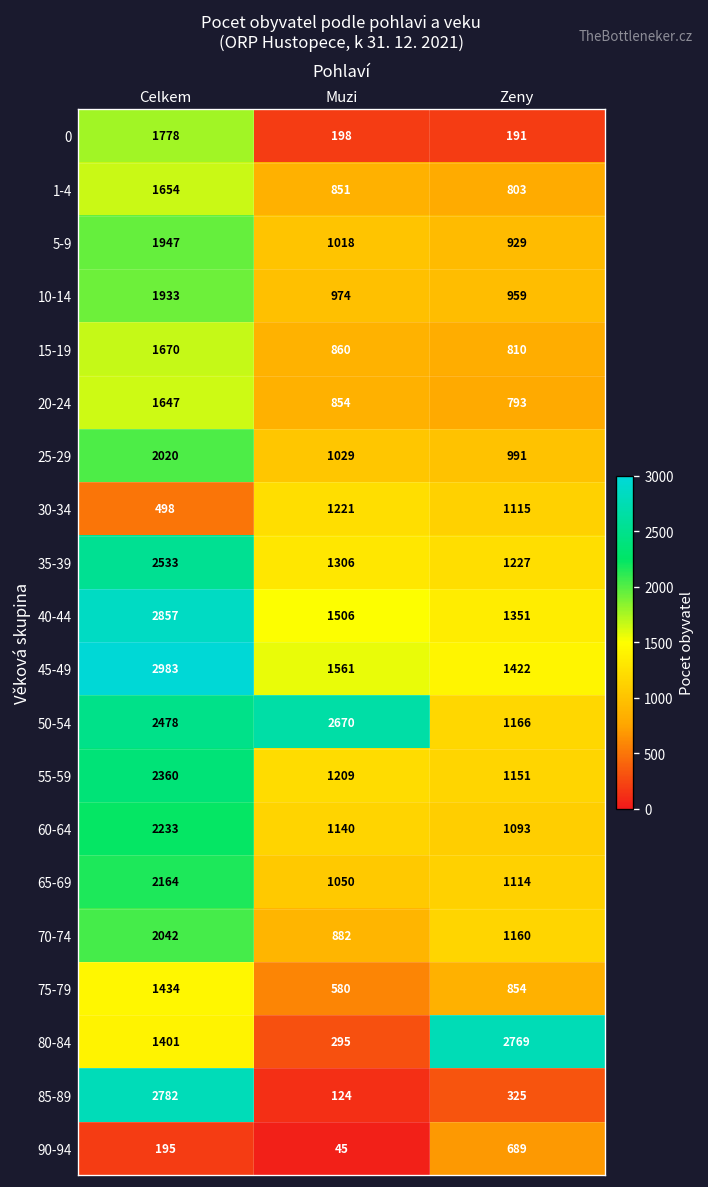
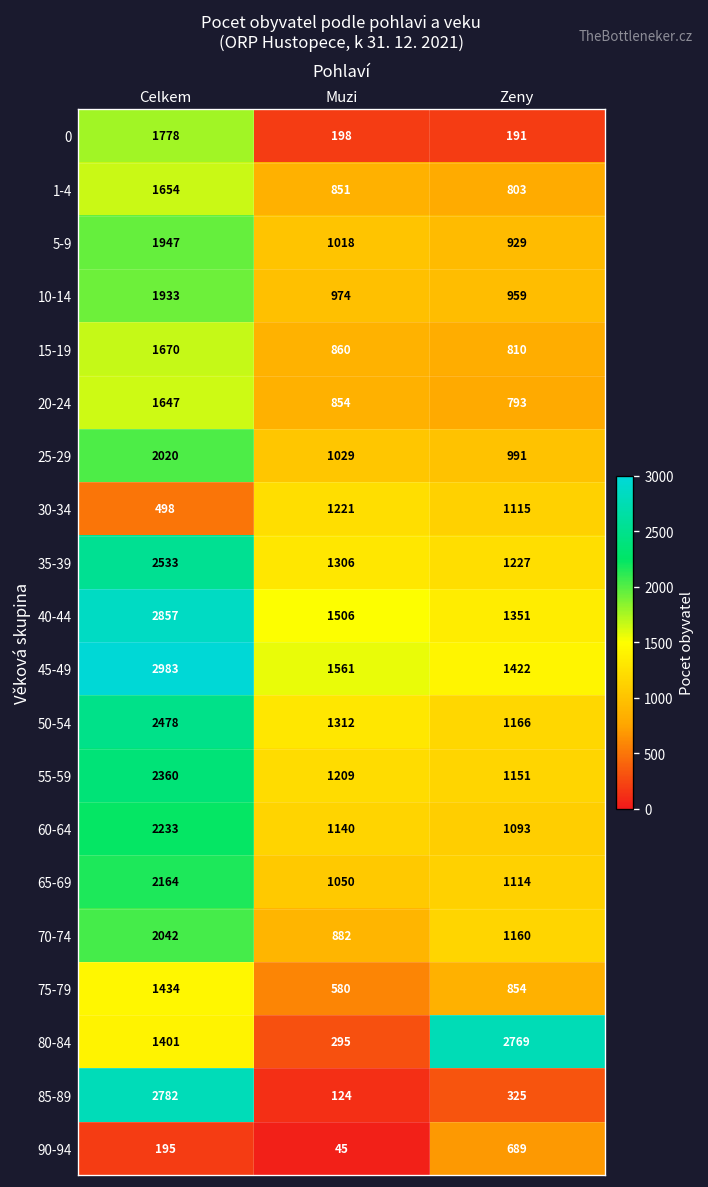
  {
    "0": {
      "Celkem": 1778,
      "Muzi": 198,
      "Zeny": 191
    },
    "1-4": {
      "Celkem": 1654,
      "Muzi": 851,
      "Zeny": 803
    },
    "5-9": {
      "Celkem": 1947,
      "Muzi": 1018,
      "Zeny": 929
    },
    "10-14": {
      "Celkem": 1933,
      "Muzi": 974,
      "Zeny": 959
    },
    "15-19": {
      "Celkem": 1670,
      "Muzi": 860,
      "Zeny": 810
    },
    "20-24": {
      "Celkem": 1647,
      "Muzi": 854,
      "Zeny": 793
    },
    "25-29": {
      "Celkem": 2020,
      "Muzi": 1029,
      "Zeny": 991
    },
    "30-34": {
      "Celkem": 498,
      "Muzi": 1221,
      "Zeny": 1115
    },
    "35-39": {
      "Celkem": 2533,
      "Muzi": 1306,
      "Zeny": 1227
    },
    "40-44": {
      "Celkem": 2857,
      "Muzi": 1506,
      "Zeny": 1351
    },
    "45-49": {
      "Celkem": 2983,
      "Muzi": 1561,
      "Zeny": 1422
    },
    "50-54": {
      "Celkem": 2478,
-     "Muzi": 2670,
+     "Muzi": 1312,
      "Zeny": 1166
    },
    "55-59": {
      "Celkem": 2360,
      "Muzi": 1209,
      "Zeny": 1151
    },
    "60-64": {
      "Celkem": 2233,
      "Muzi": 1140,
      "Zeny": 1093
    },
    "65-69": {
      "Celkem": 2164,
      "Muzi": 1050,
      "Zeny": 1114
    },
    "70-74": {
      "Celkem": 2042,
      "Muzi": 882,
      "Zeny": 1160
    },
    "75-79": {
      "Celkem": 1434,
      "Muzi": 580,
      "Zeny": 854
    },
    "80-84": {
      "Celkem": 1401,
      "Muzi": 295,
      "Zeny": 2769
    },
    "85-89": {
      "Celkem": 2782,
      "Muzi": 124,
      "Zeny": 325
    },
    "90-94": {
      "Celkem": 195,
      "Muzi": 45,
      "Zeny": 689
    }
  }
